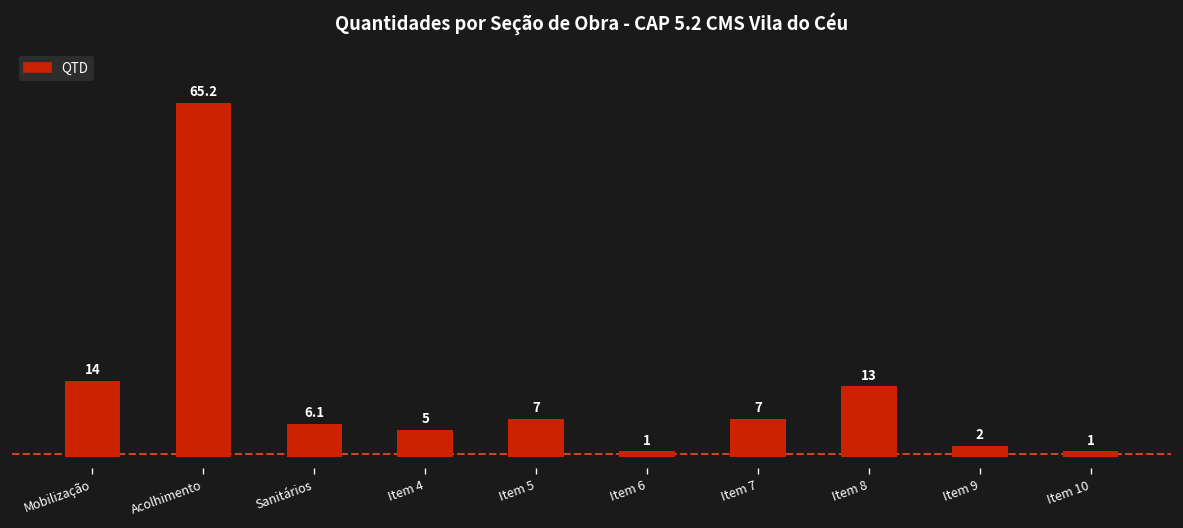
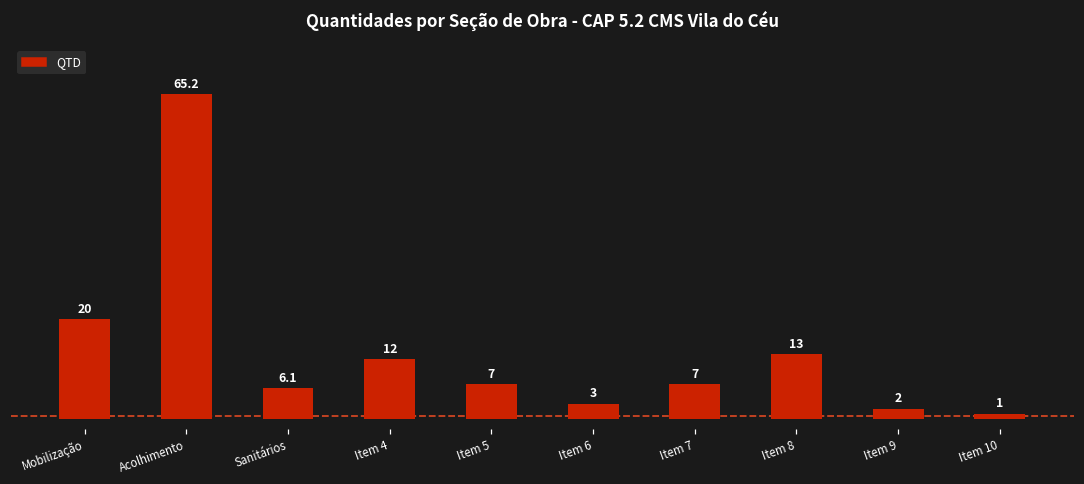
  {
-   "Mobilização": 14,
+   "Mobilização": 20,
    "Acolhimento": 65.2,
    "Sanitários": 6.1,
-   "Item 4": 5,
+   "Item 4": 12,
    "Item 5": 7,
-   "Item 6": 1,
+   "Item 6": 3,
    "Item 7": 7,
    "Item 8": 13,
    "Item 9": 2,
    "Item 10": 1
  }
